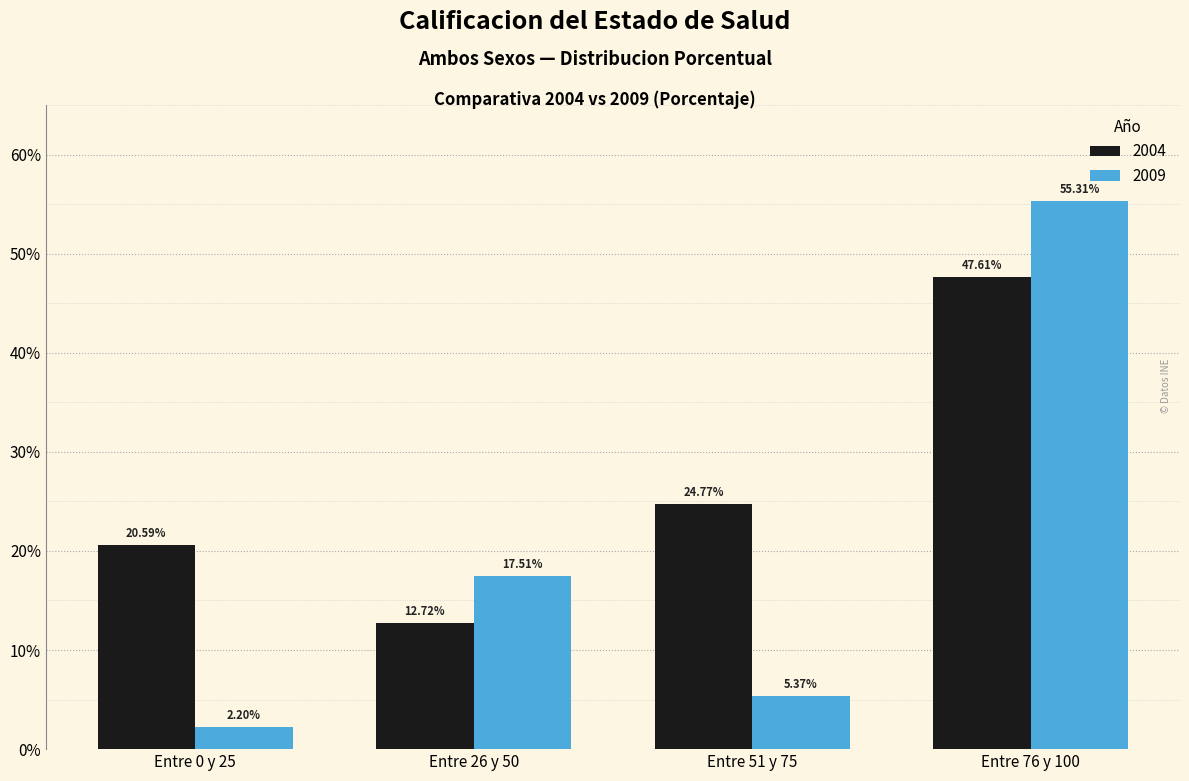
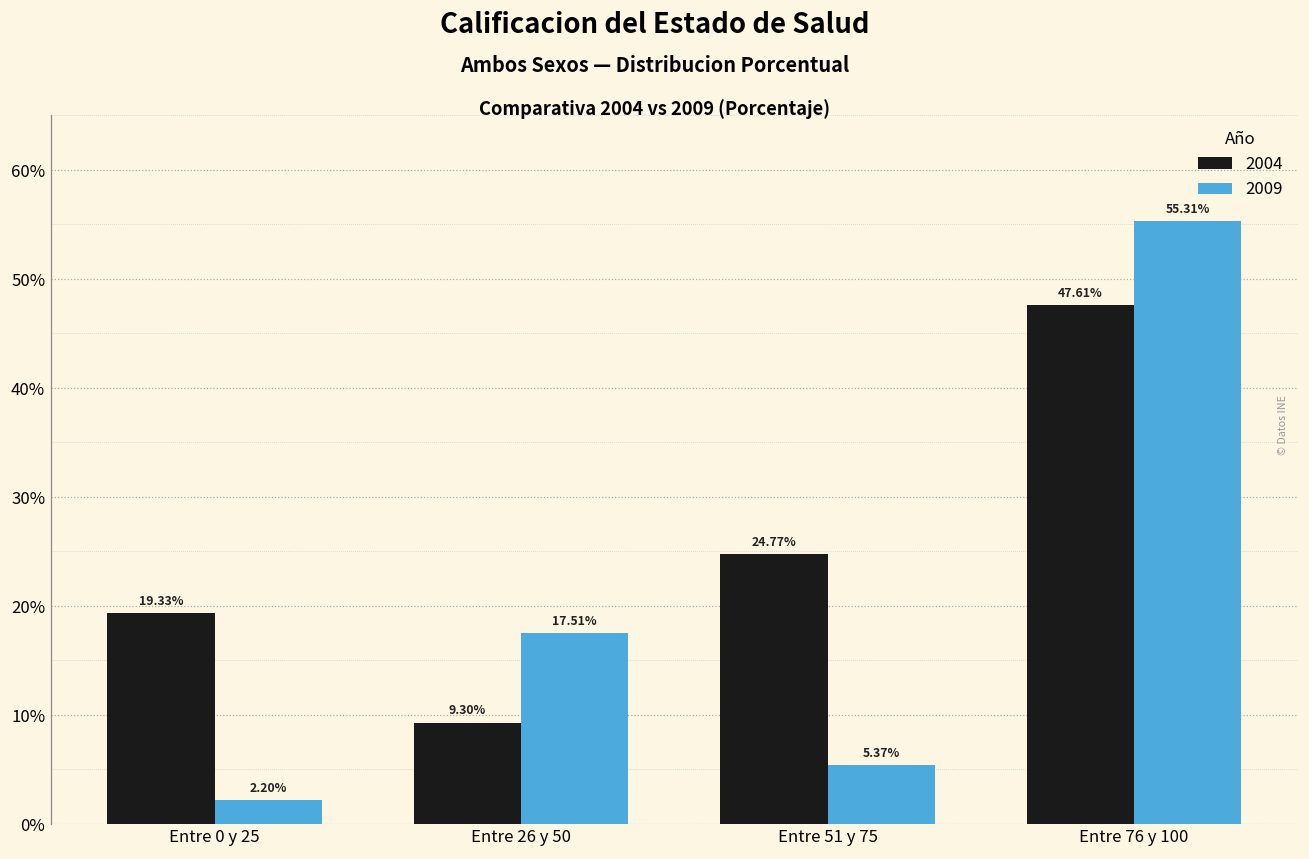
  {
    "2004": {
-     "Entre 0 y 25": "20.59%",
-     "Entre 26 y 50": "12.72%",
+     "Entre 0 y 25": "19.33%",
+     "Entre 26 y 50": "9.30%",
      "Entre 51 y 75": "24.77%",
      "Entre 76 y 100": "47.61%"
    },
    "2009": {
      "Entre 0 y 25": "2.20%",
      "Entre 26 y 50": "17.51%",
      "Entre 51 y 75": "5.37%",
      "Entre 76 y 100": "55.31%"
    }
  }
